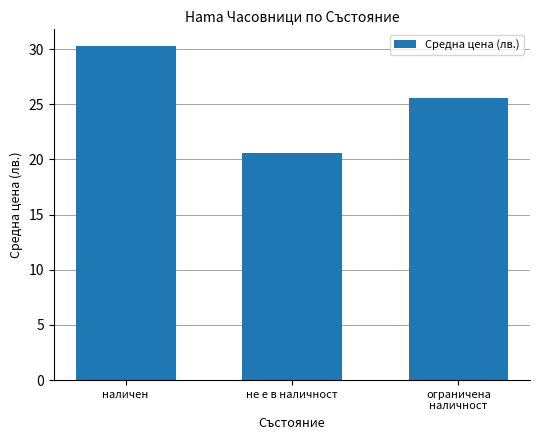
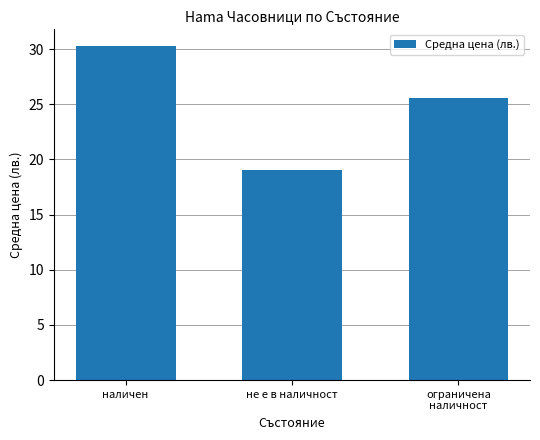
  {
    "наличен": 30.3,
-   "не е в наличност": 20.6,
+   "не е в наличност": 19.1,
    "ограничена наличност": 25.6
  }
